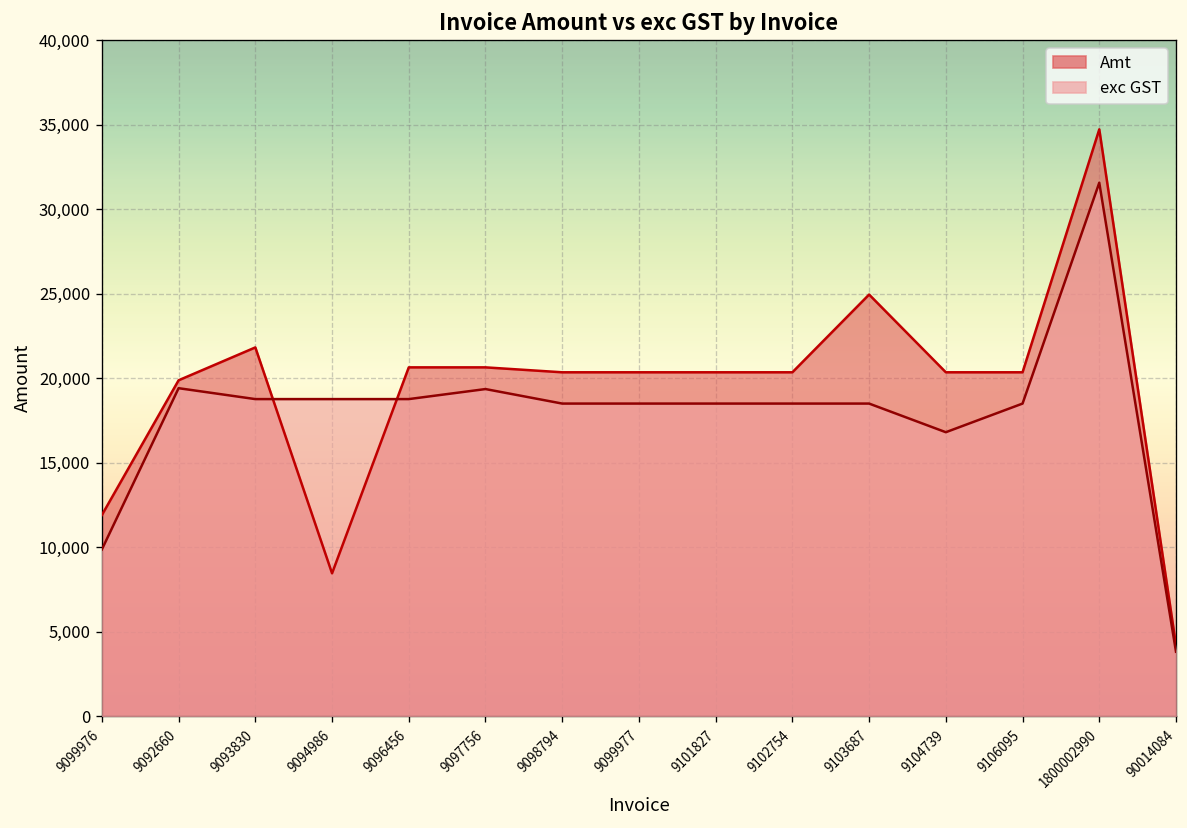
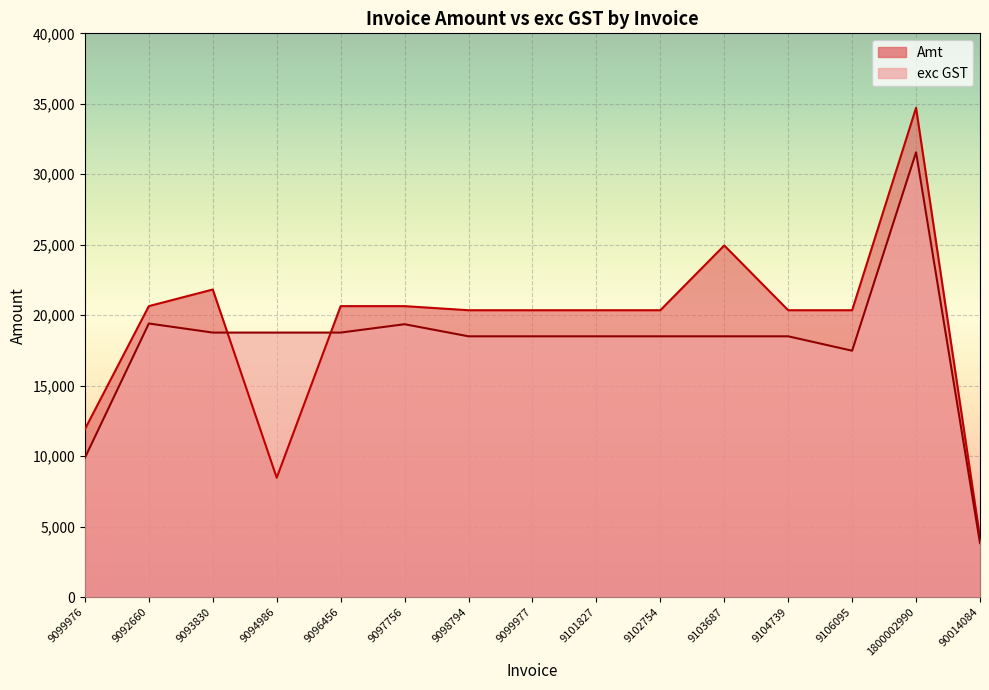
  {
    "Amt": {
      "9099976": "11,900",
-     "9092660": "19,900",
+     "9092660": "20,600",
      "9093830": "21,800",
      "9094986": "8,500",
      "9096456": "20,600",
      "9097756": "20,600",
      "9098794": "20,400",
      "9099977": "20,400",
      "9101827": "20,400",
      "9102754": "20,400",
      "9103687": "24,900",
      "9104739": "20,400",
      "9106095": "20,400",
      "1800002990": "34,700",
      "90014084": "4,200"
    },
    "exc GST": {
      "9099976": "9,900",
      "9092660": "19,400",
      "9093830": "18,800",
      "9094986": "18,800",
      "9096456": "18,800",
      "9097756": "19,400",
      "9098794": "18,500",
      "9099977": "18,500",
      "9101827": "18,500",
      "9102754": "18,500",
      "9103687": "18,500",
-     "9104739": "16,800",
-     "9106095": "18,500",
+     "9104739": "18,500",
+     "9106095": "17,500",
      "1800002990": "31,600",
      "90014084": "3,800"
    }
  }
